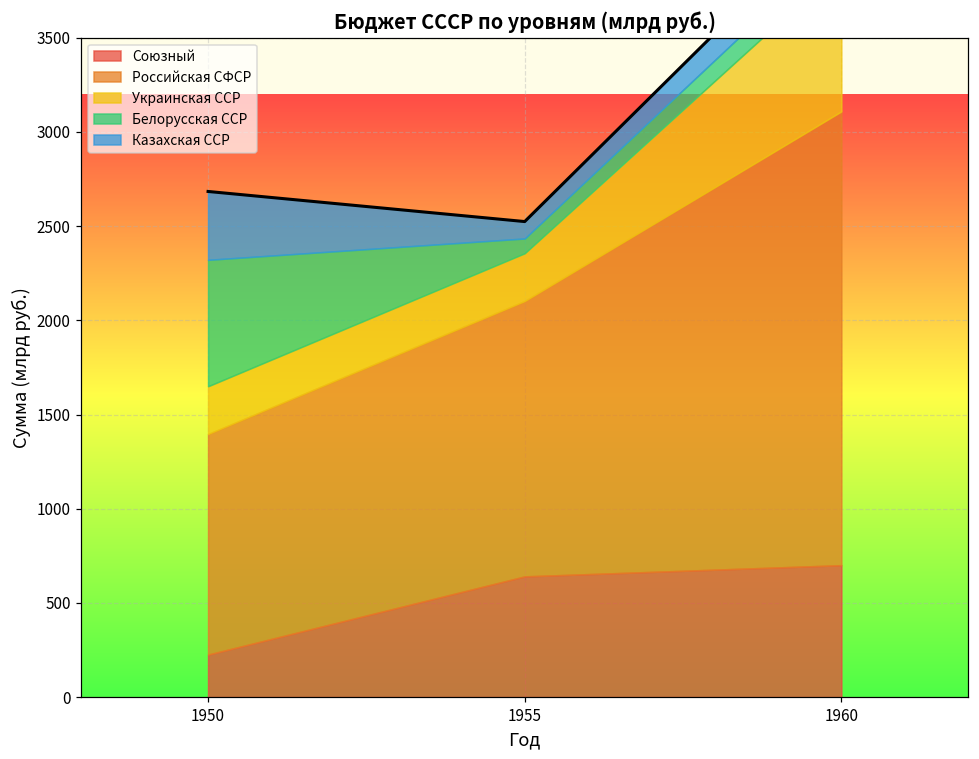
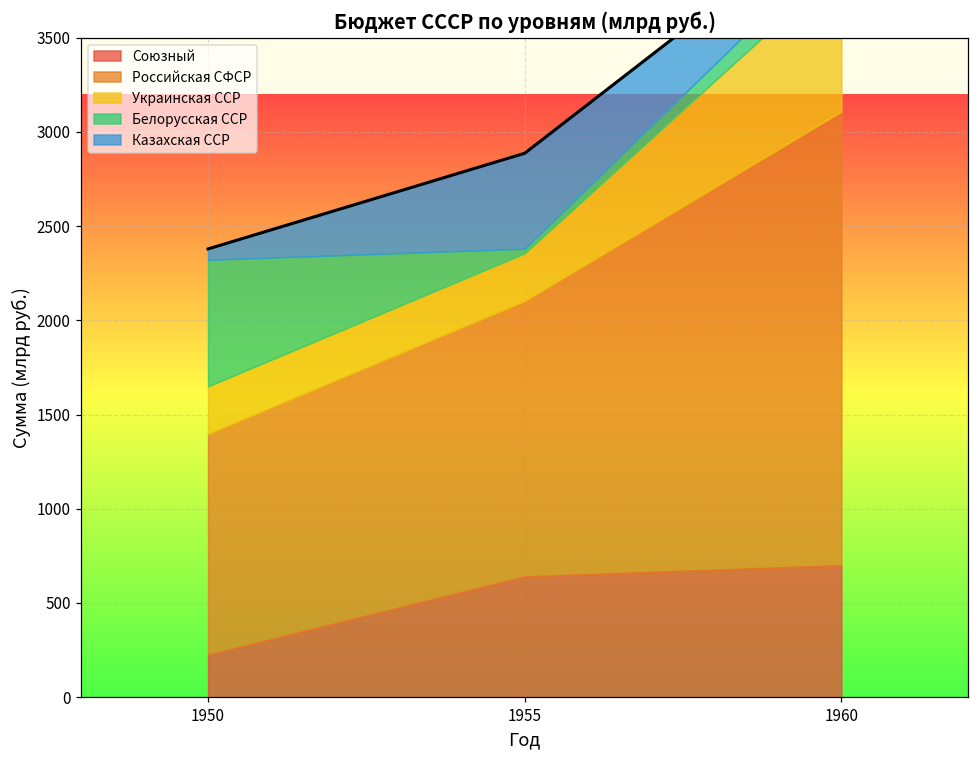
  {
    "Украинская ССР": {
      "1950": 250,
      "1955": 250
    },
    "Белорусская ССР": {
      "1950": 670,
-     "1955": 80
+     "1955": 20
    },
    "Казахская ССР": {
-     "1950": 360,
-     "1955": 90
+     "1950": 60,
+     "1955": 510
    }
  }
